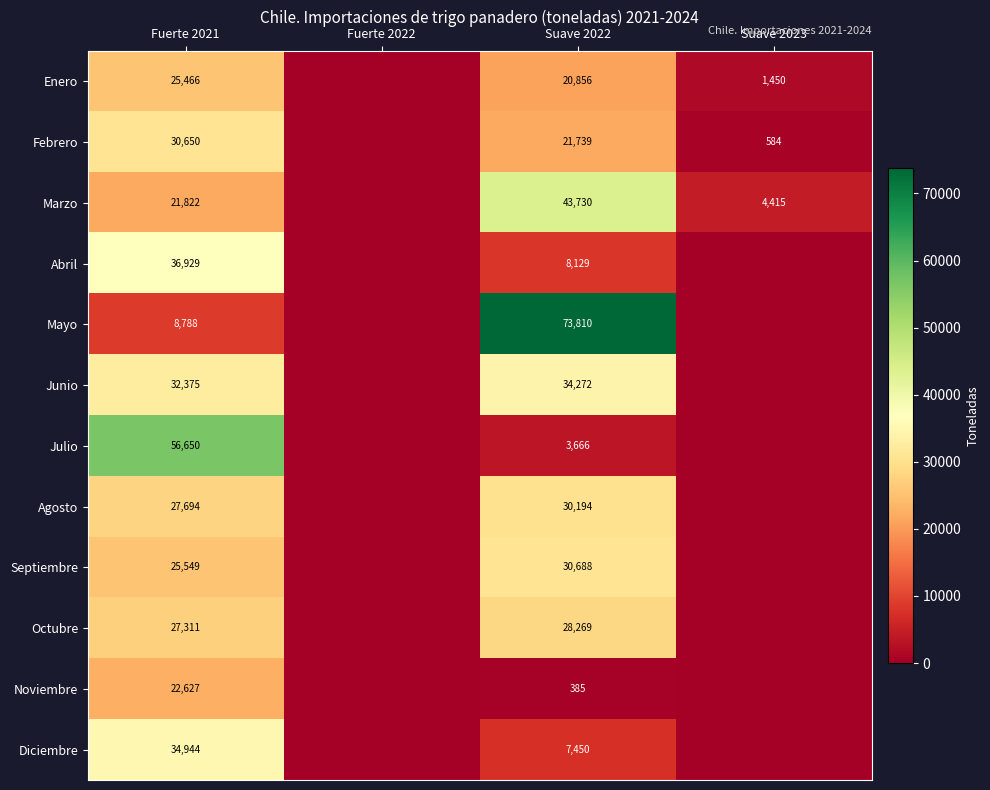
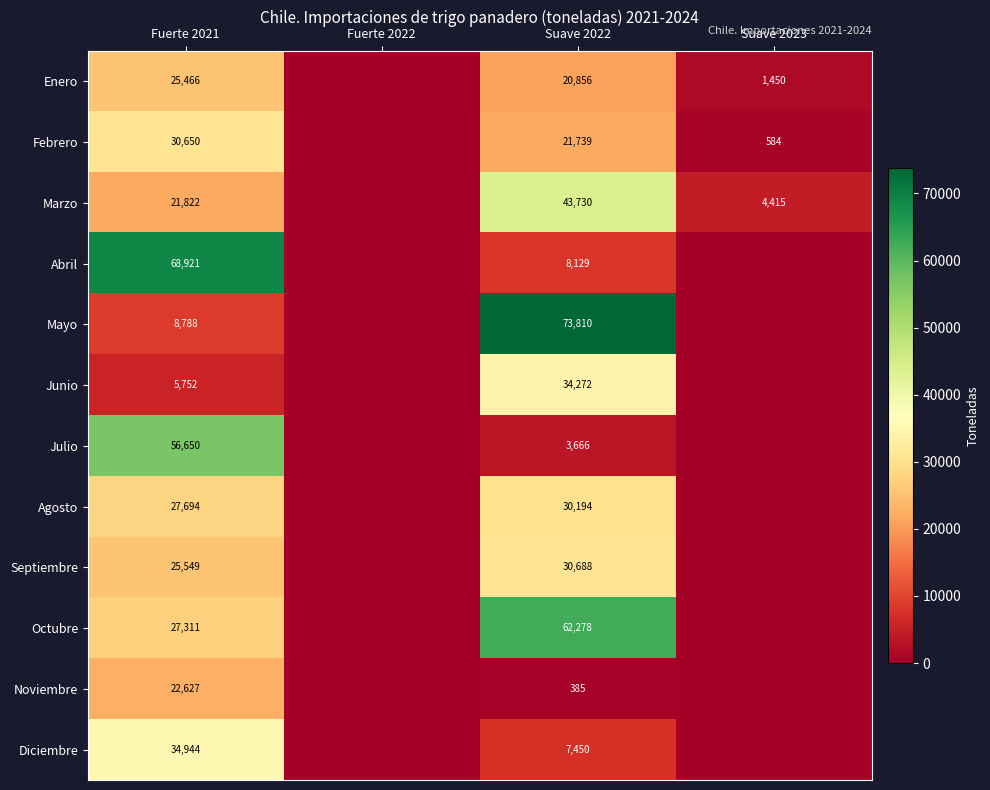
  {
    "Enero": {
      "Fuerte 2021": "25,466",
      "Suave 2022": "20,856",
      "Suave 2023": "1,450"
    },
    "Febrero": {
      "Fuerte 2021": "30,650",
      "Suave 2022": "21,739",
      "Suave 2023": "584"
    },
    "Marzo": {
      "Fuerte 2021": "21,822",
      "Suave 2022": "43,730",
      "Suave 2023": "4,415"
    },
    "Abril": {
-     "Fuerte 2021": "36,929",
+     "Fuerte 2021": "68,921",
      "Suave 2022": "8,129"
    },
    "Mayo": {
      "Fuerte 2021": "8,788",
      "Suave 2022": "73,810"
    },
    "Junio": {
-     "Fuerte 2021": "32,375",
+     "Fuerte 2021": "5,752",
      "Suave 2022": "34,272"
    },
    "Julio": {
      "Fuerte 2021": "56,650",
      "Suave 2022": "3,666"
    },
    "Agosto": {
      "Fuerte 2021": "27,694",
      "Suave 2022": "30,194"
    },
    "Septiembre": {
      "Fuerte 2021": "25,549",
      "Suave 2022": "30,688"
    },
    "Octubre": {
      "Fuerte 2021": "27,311",
-     "Suave 2022": "28,269"
+     "Suave 2022": "62,278"
    },
    "Noviembre": {
      "Fuerte 2021": "22,627",
      "Suave 2022": "385"
    },
    "Diciembre": {
      "Fuerte 2021": "34,944",
      "Suave 2022": "7,450"
    }
  }
